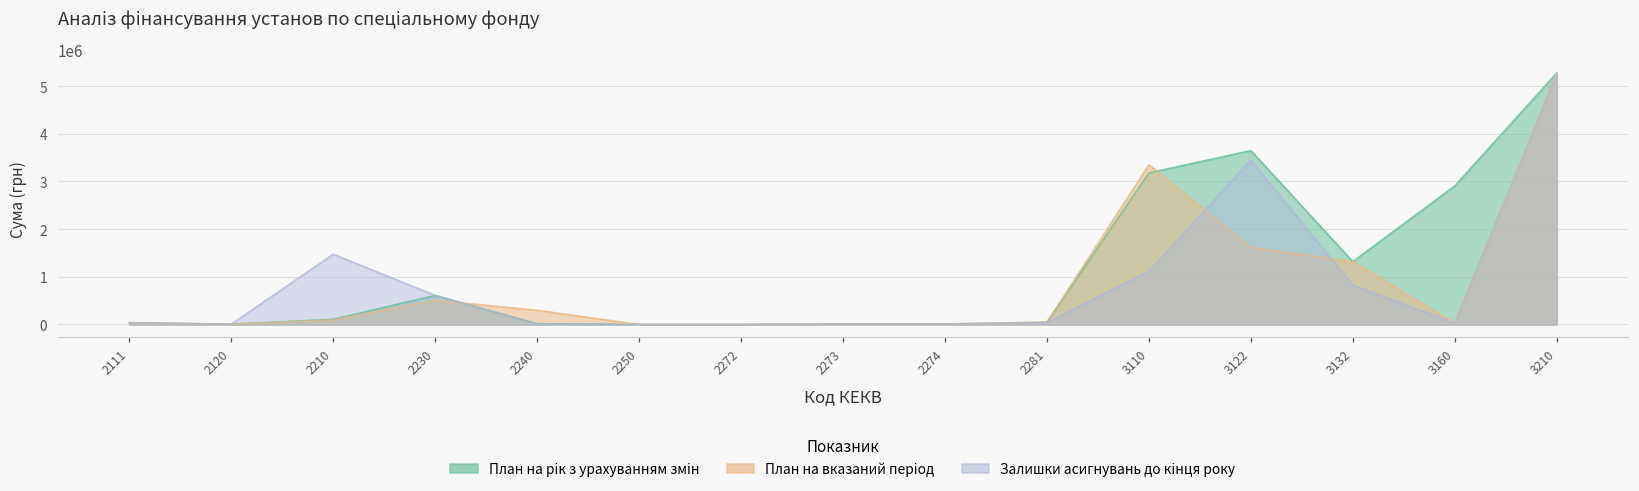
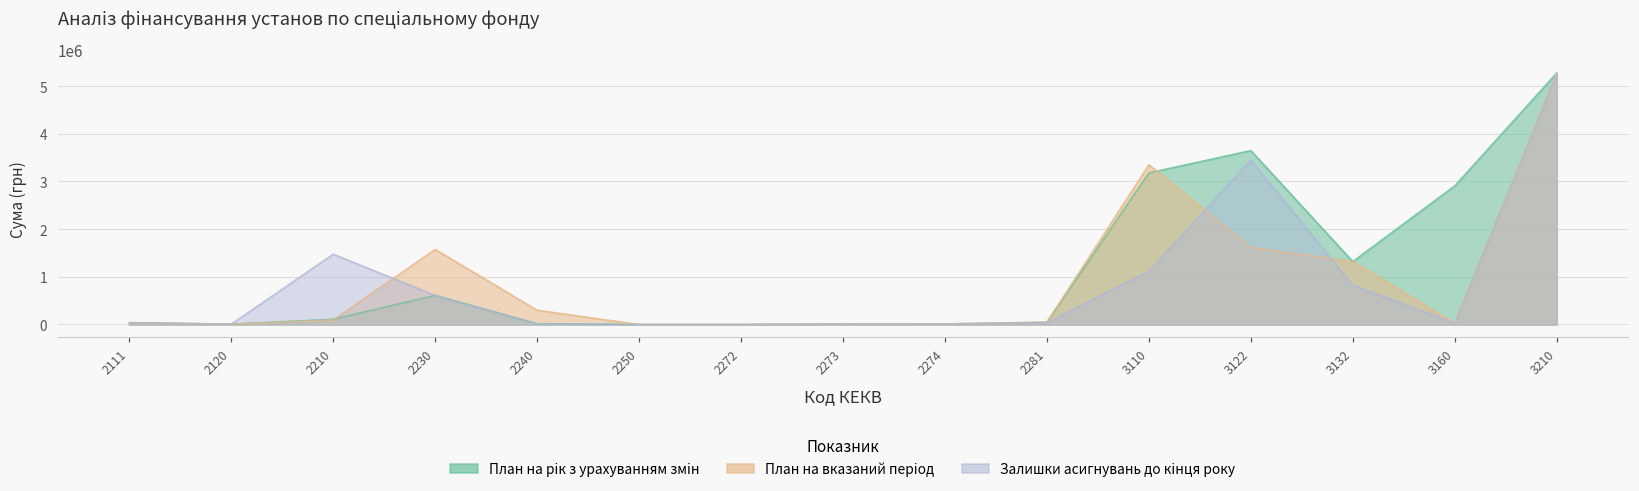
  {
    "План на рік з урахуванням змін": {
      "3110": 3200000,
      "3122": 3600000,
      "3160": 2900000
    },
    "План на вказаний період": {
-     "2230": 500000,
+     "2230": 1600000,
      "2240": 300000,
      "3110": 3400000,
      "3122": 1600000
    },
    "Залишки асигнувань до кінця року": {
      "2210": 1500000,
      "3110": 1100000,
      "3122": 3500000,
      "3132": 800000
    }
  }
